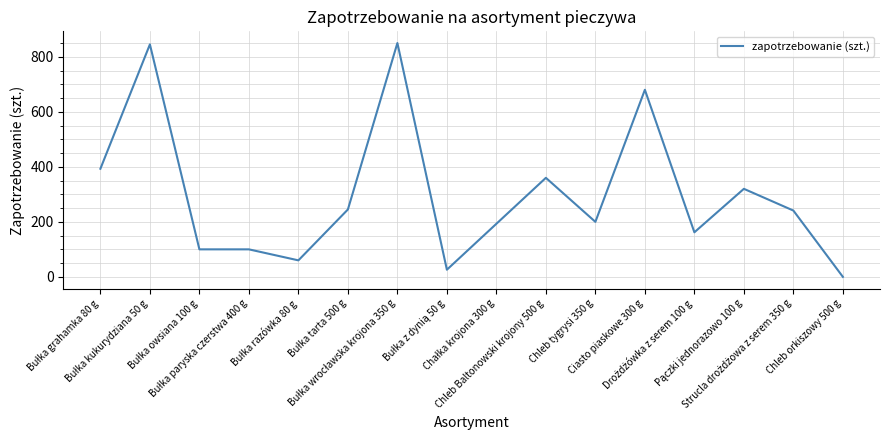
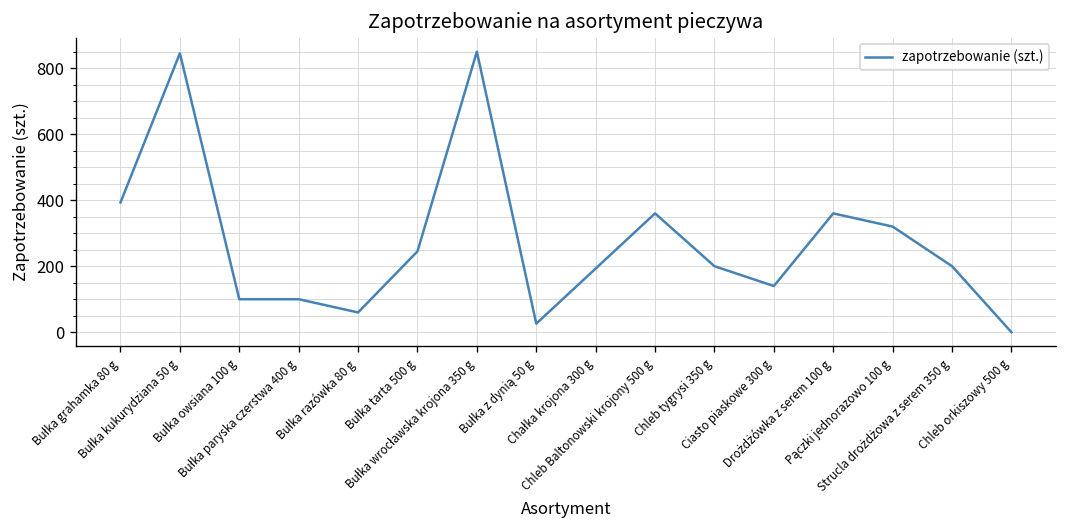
  {
    "Bułka grahamka 80 g": 390,
    "Bułka kukurydziana 50 g": 850,
    "Bułka owsiana 100 g": 100,
    "Bułka paryska czerstwa 400 g": 100,
    "Bułka razówka 80 g": 60,
    "Bułka tarta 500 g": 250,
    "Bułka wrocławska krojona 350 g": 850,
    "Bułka z dynią 50 g": 30,
    "Chałka krojona 300 g": 190,
    "Chleb Baltonowski krojony 500 g": 360,
    "Chleb tygrysi 350 g": 200,
-   "Ciasto piaskowe 300 g": 680,
-   "Drożdżówka z serem 100 g": 160,
+   "Ciasto piaskowe 300 g": 140,
+   "Drożdżówka z serem 100 g": 360,
    "Pączki jednorazowo 100 g": 320,
-   "Strucla drożdżowa z serem 350 g": 240,
+   "Strucla drożdżowa z serem 350 g": 200,
    "Chleb orkiszowy 500 g": 0
  }
